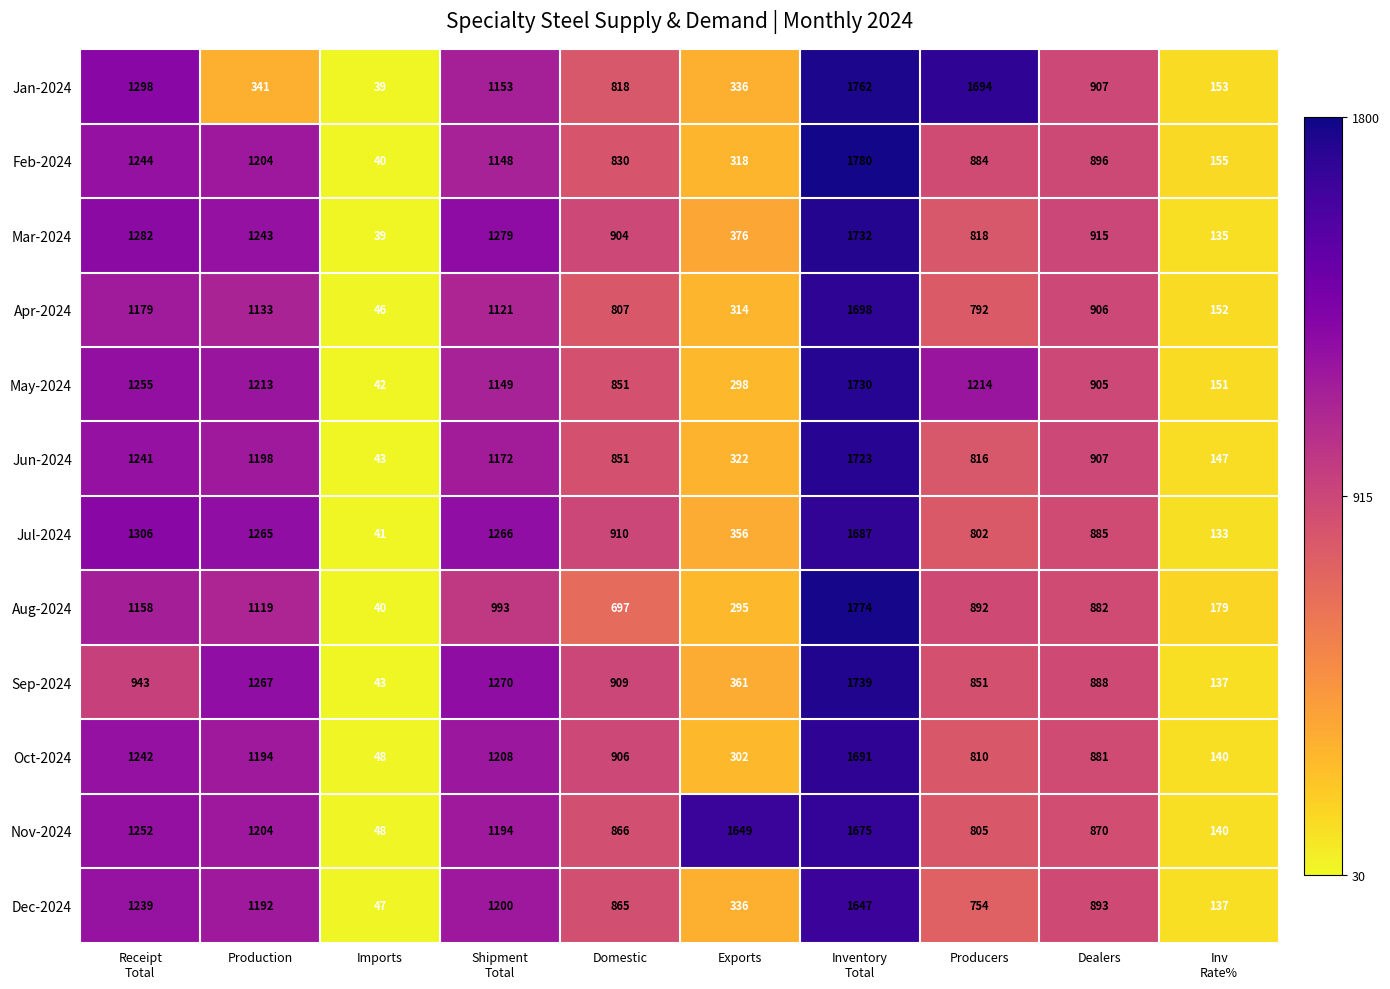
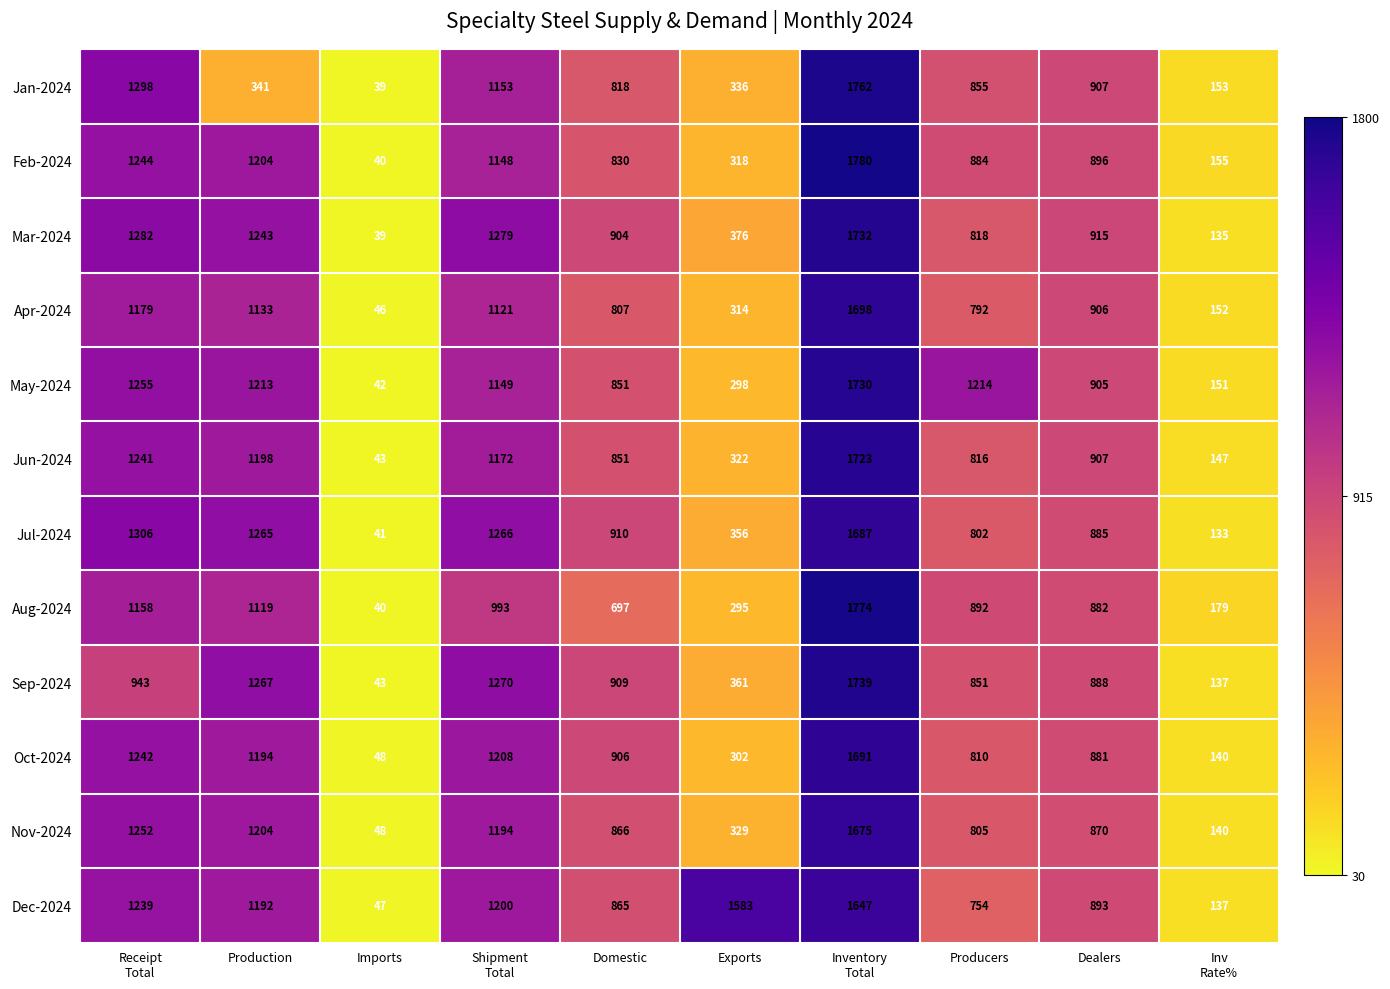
  {
    "Jan-2024": {
      "Receipt Total": 1298,
      "Production": 341,
      "Imports": 39,
      "Shipment Total": 1153,
      "Domestic": 818,
      "Exports": 336,
      "Inventory Total": 1762,
-     "Producers": 1694,
+     "Producers": 855,
      "Dealers": 907,
      "Inv Rate%": 153
    },
    "Feb-2024": {
      "Receipt Total": 1244,
      "Production": 1204,
      "Imports": 40,
      "Shipment Total": 1148,
      "Domestic": 830,
      "Exports": 318,
      "Inventory Total": 1780,
      "Producers": 884,
      "Dealers": 896,
      "Inv Rate%": 155
    },
    "Mar-2024": {
      "Receipt Total": 1282,
      "Production": 1243,
      "Imports": 39,
      "Shipment Total": 1279,
      "Domestic": 904,
      "Exports": 376,
      "Inventory Total": 1732,
      "Producers": 818,
      "Dealers": 915,
      "Inv Rate%": 135
    },
    "Apr-2024": {
      "Receipt Total": 1179,
      "Production": 1133,
      "Imports": 46,
      "Shipment Total": 1121,
      "Domestic": 807,
      "Exports": 314,
      "Inventory Total": 1698,
      "Producers": 792,
      "Dealers": 906,
      "Inv Rate%": 152
    },
    "May-2024": {
      "Receipt Total": 1255,
      "Production": 1213,
      "Imports": 42,
      "Shipment Total": 1149,
      "Domestic": 851,
      "Exports": 298,
      "Inventory Total": 1730,
      "Producers": 1214,
      "Dealers": 905,
      "Inv Rate%": 151
    },
    "Jun-2024": {
      "Receipt Total": 1241,
      "Production": 1198,
      "Imports": 43,
      "Shipment Total": 1172,
      "Domestic": 851,
      "Exports": 322,
      "Inventory Total": 1723,
      "Producers": 816,
      "Dealers": 907,
      "Inv Rate%": 147
    },
    "Jul-2024": {
      "Receipt Total": 1306,
      "Production": 1265,
      "Imports": 41,
      "Shipment Total": 1266,
      "Domestic": 910,
      "Exports": 356,
      "Inventory Total": 1687,
      "Producers": 802,
      "Dealers": 885,
      "Inv Rate%": 133
    },
    "Aug-2024": {
      "Receipt Total": 1158,
      "Production": 1119,
      "Imports": 40,
      "Shipment Total": 993,
      "Domestic": 697,
      "Exports": 295,
      "Inventory Total": 1774,
      "Producers": 892,
      "Dealers": 882,
      "Inv Rate%": 179
    },
    "Sep-2024": {
      "Receipt Total": 943,
      "Production": 1267,
      "Imports": 43,
      "Shipment Total": 1270,
      "Domestic": 909,
      "Exports": 361,
      "Inventory Total": 1739,
      "Producers": 851,
      "Dealers": 888,
      "Inv Rate%": 137
    },
    "Oct-2024": {
      "Receipt Total": 1242,
      "Production": 1194,
      "Imports": 48,
      "Shipment Total": 1208,
      "Domestic": 906,
      "Exports": 302,
      "Inventory Total": 1691,
      "Producers": 810,
      "Dealers": 881,
      "Inv Rate%": 140
    },
    "Nov-2024": {
      "Receipt Total": 1252,
      "Production": 1204,
      "Imports": 48,
      "Shipment Total": 1194,
      "Domestic": 866,
-     "Exports": 1649,
+     "Exports": 329,
      "Inventory Total": 1675,
      "Producers": 805,
      "Dealers": 870,
      "Inv Rate%": 140
    },
    "Dec-2024": {
      "Receipt Total": 1239,
      "Production": 1192,
      "Imports": 47,
      "Shipment Total": 1200,
      "Domestic": 865,
-     "Exports": 336,
+     "Exports": 1583,
      "Inventory Total": 1647,
      "Producers": 754,
      "Dealers": 893,
      "Inv Rate%": 137
    }
  }
